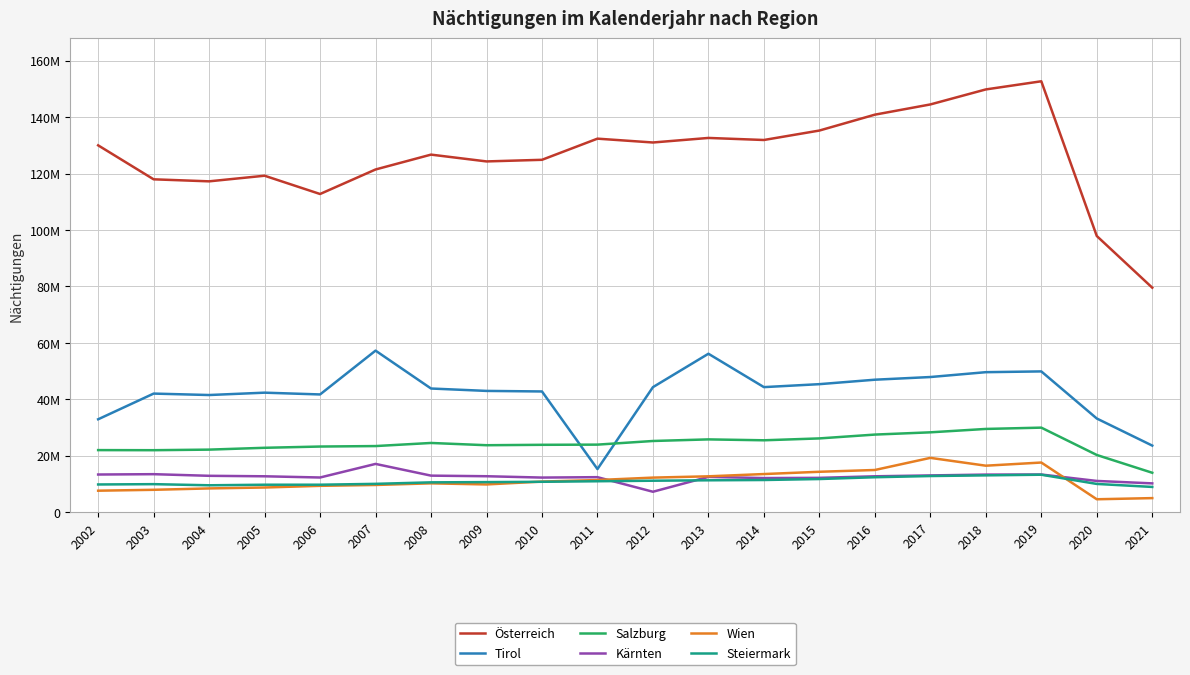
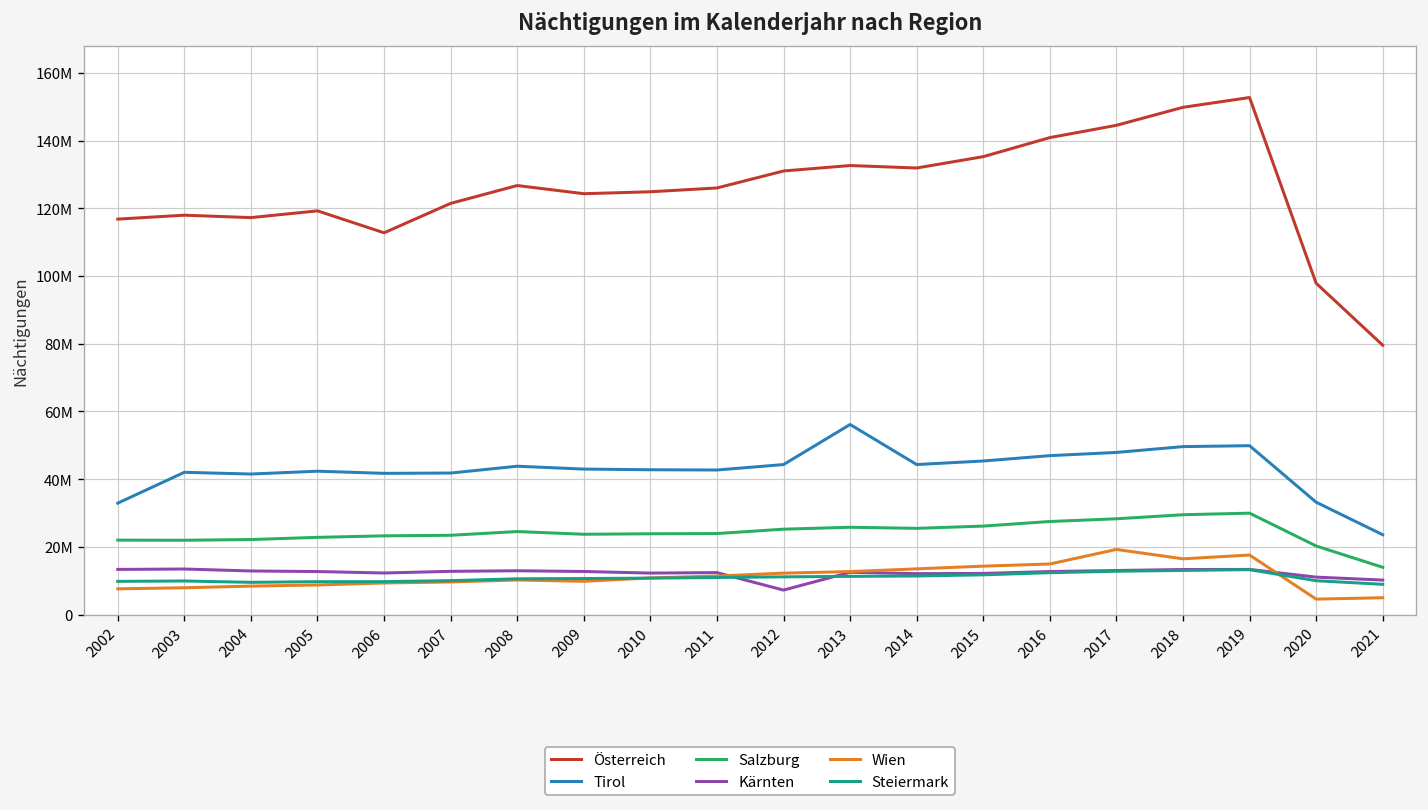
  {
    "Österreich": {
-     "2002": 130000000,
+     "2002": 117000000,
      "2003": 118000000,
      "2004": 117000000,
      "2005": 119000000,
      "2006": 113000000,
      "2007": 121000000,
      "2008": 127000000,
      "2009": 124000000,
      "2010": 125000000,
-     "2011": 132000000,
+     "2011": 126000000,
      "2012": 131000000,
      "2013": 133000000,
      "2014": 132000000,
      "2015": 135000000,
      "2016": 141000000,
      "2017": 145000000,
      "2018": 150000000,
      "2019": 153000000,
      "2020": 98000000,
      "2021": 80000000
    },
    "Tirol": {
      "2002": 33000000,
      "2003": 42000000,
      "2004": 42000000,
      "2005": 42000000,
      "2006": 42000000,
-     "2007": 57000000,
+     "2007": 42000000,
      "2008": 44000000,
      "2009": 43000000,
      "2010": 43000000,
-     "2011": 15000000,
+     "2011": 43000000,
      "2012": 44000000,
      "2013": 56000000,
      "2014": 44000000,
      "2015": 45000000,
      "2016": 47000000,
      "2017": 48000000,
      "2018": 50000000,
      "2019": 50000000,
      "2020": 33000000,
      "2021": 24000000
    },
    "Kärnten": {
      "2002": 13000000,
      "2003": 13000000,
      "2004": 13000000,
      "2005": 13000000,
      "2006": 12000000,
-     "2007": 17000000,
+     "2007": 13000000,
      "2008": 13000000,
      "2009": 13000000,
      "2010": 12000000,
      "2011": 12000000,
      "2012": 7000000,
      "2020": 11000000,
      "2021": 10000000
    },
    "Wien": {
      "2002": 8000000,
      "2003": 8000000,
      "2004": 8000000,
      "2005": 9000000,
      "2012": 12000000,
      "2014": 14000000,
      "2015": 14000000,
      "2016": 15000000,
      "2017": 19000000,
      "2018": 16000000,
      "2019": 18000000,
      "2020": 5000000,
      "2021": 5000000
    }
  }
